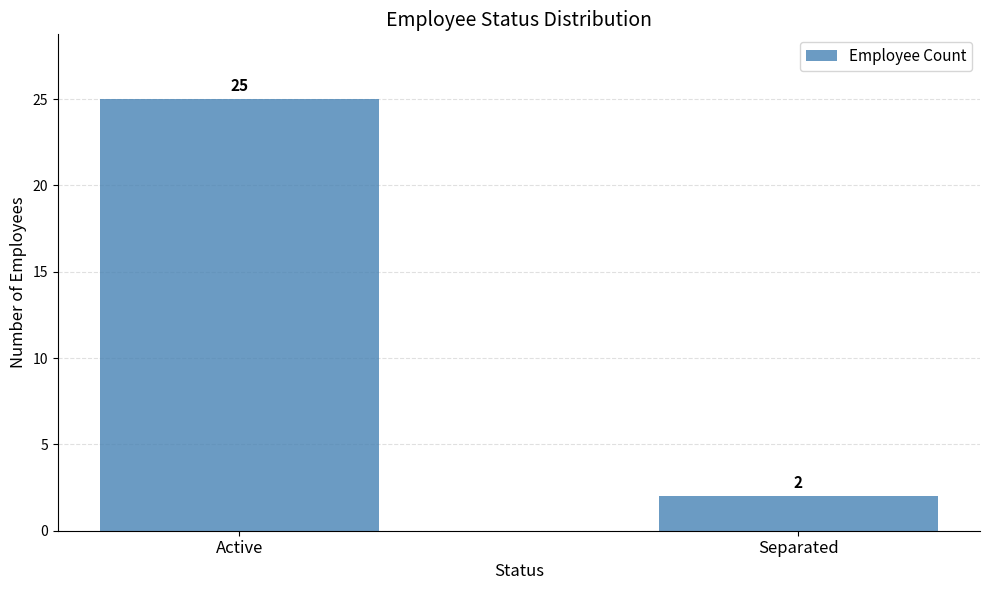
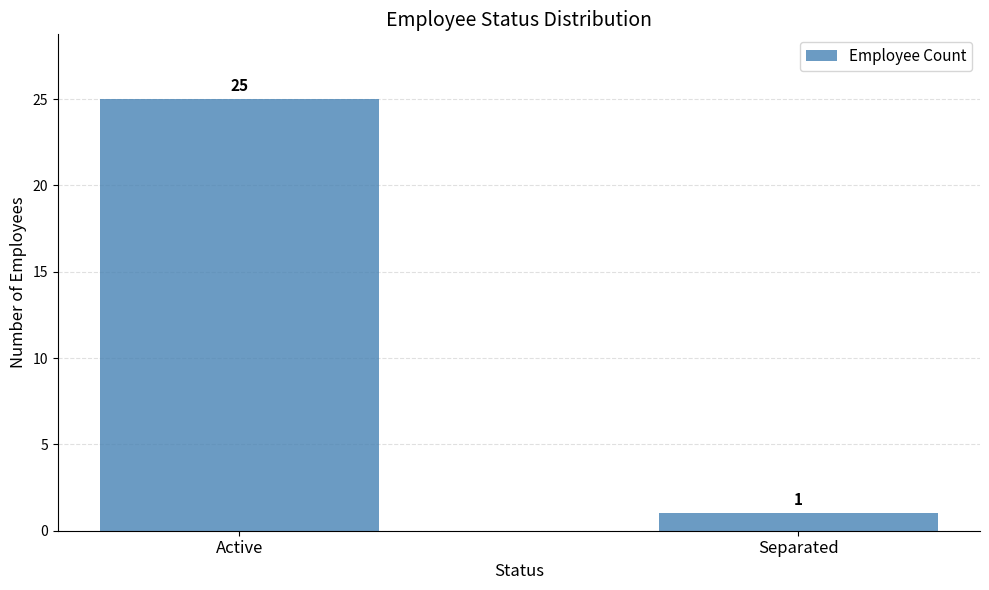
  {
    "Active": 25,
-   "Separated": 2
+   "Separated": 1
  }
